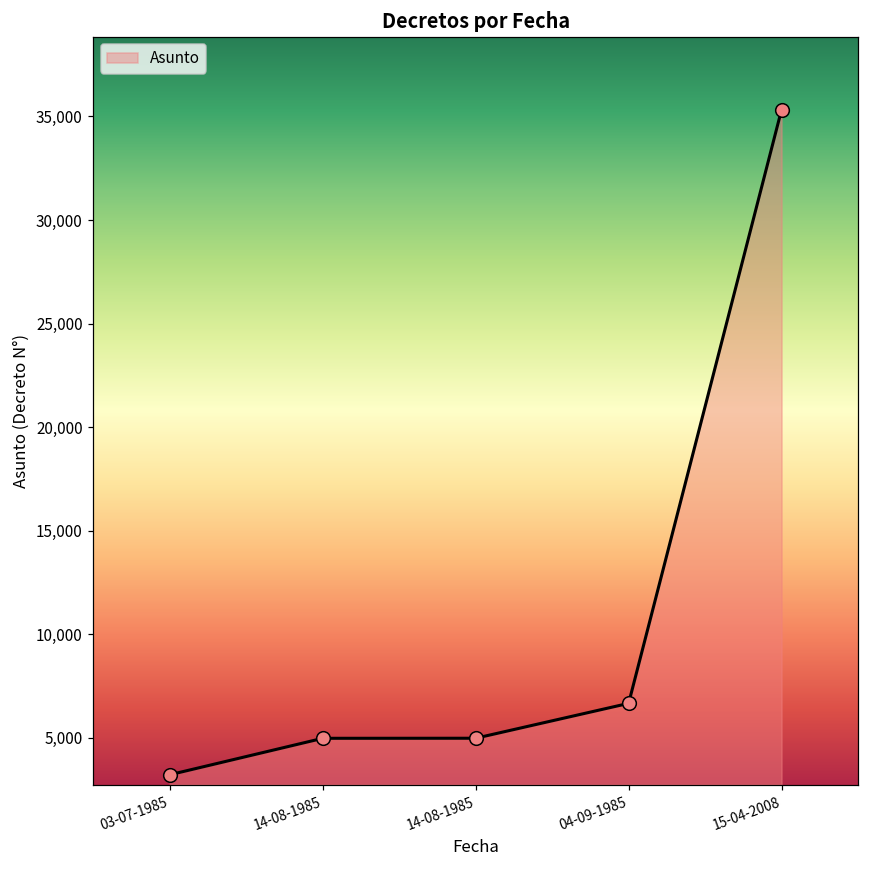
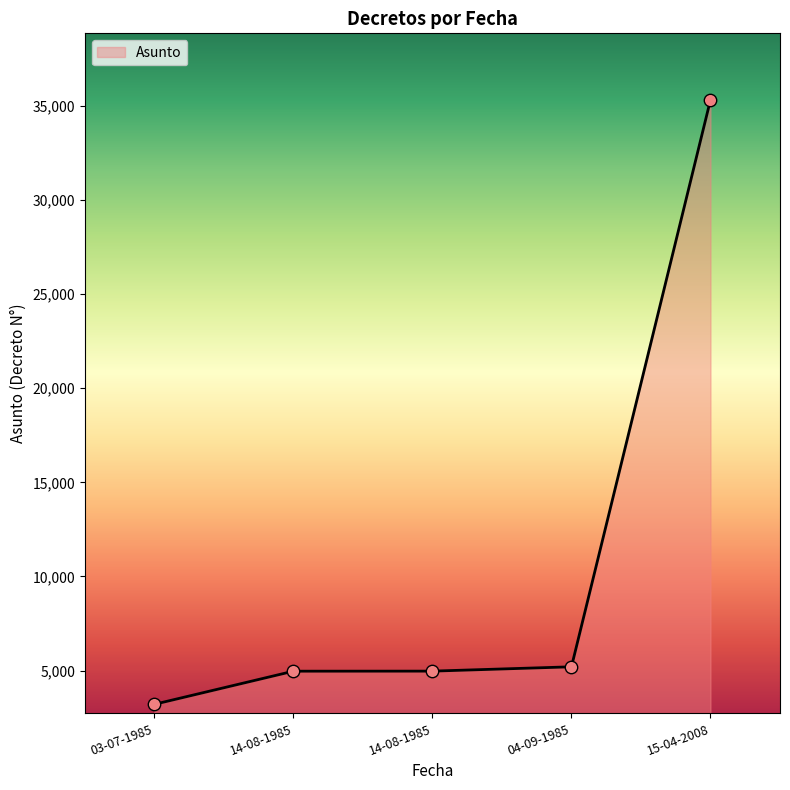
  {
    "03-07-1985": "3,200",
-   "04-09-1985": "6,700",
+   "04-09-1985": "5,200",
    "15-04-2008": "35,300"
  }
